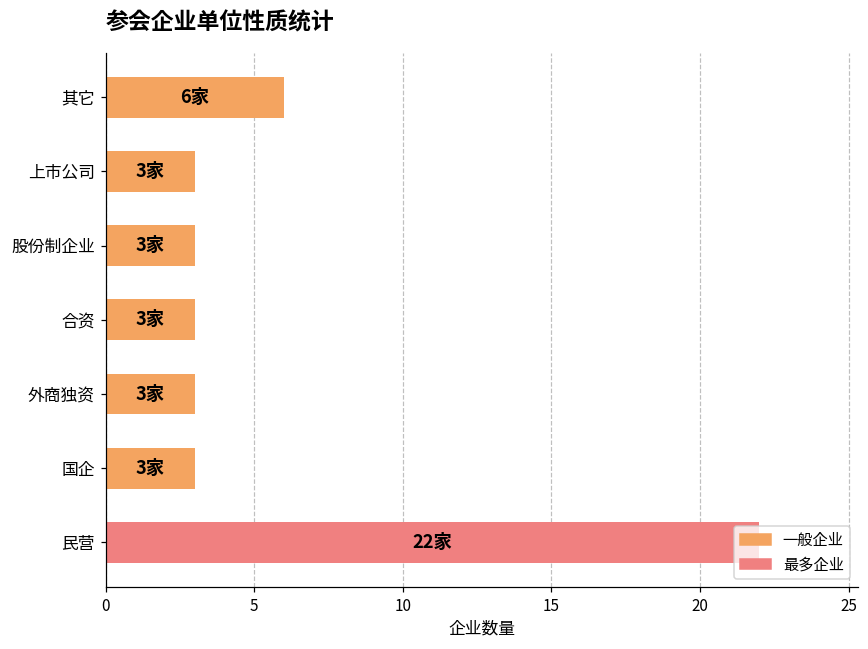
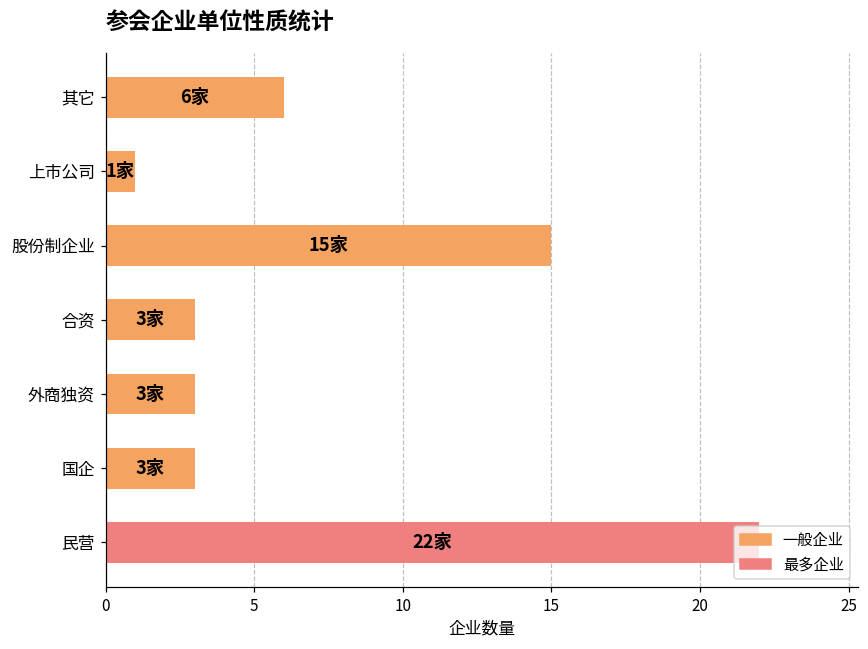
  {
    "其它": "6家",
-   "上市公司": "3家",
-   "股份制企业": "3家",
+   "上市公司": "1家",
+   "股份制企业": "15家",
    "合资": "3家",
    "外商独资": "3家",
    "国企": "3家"
  }
